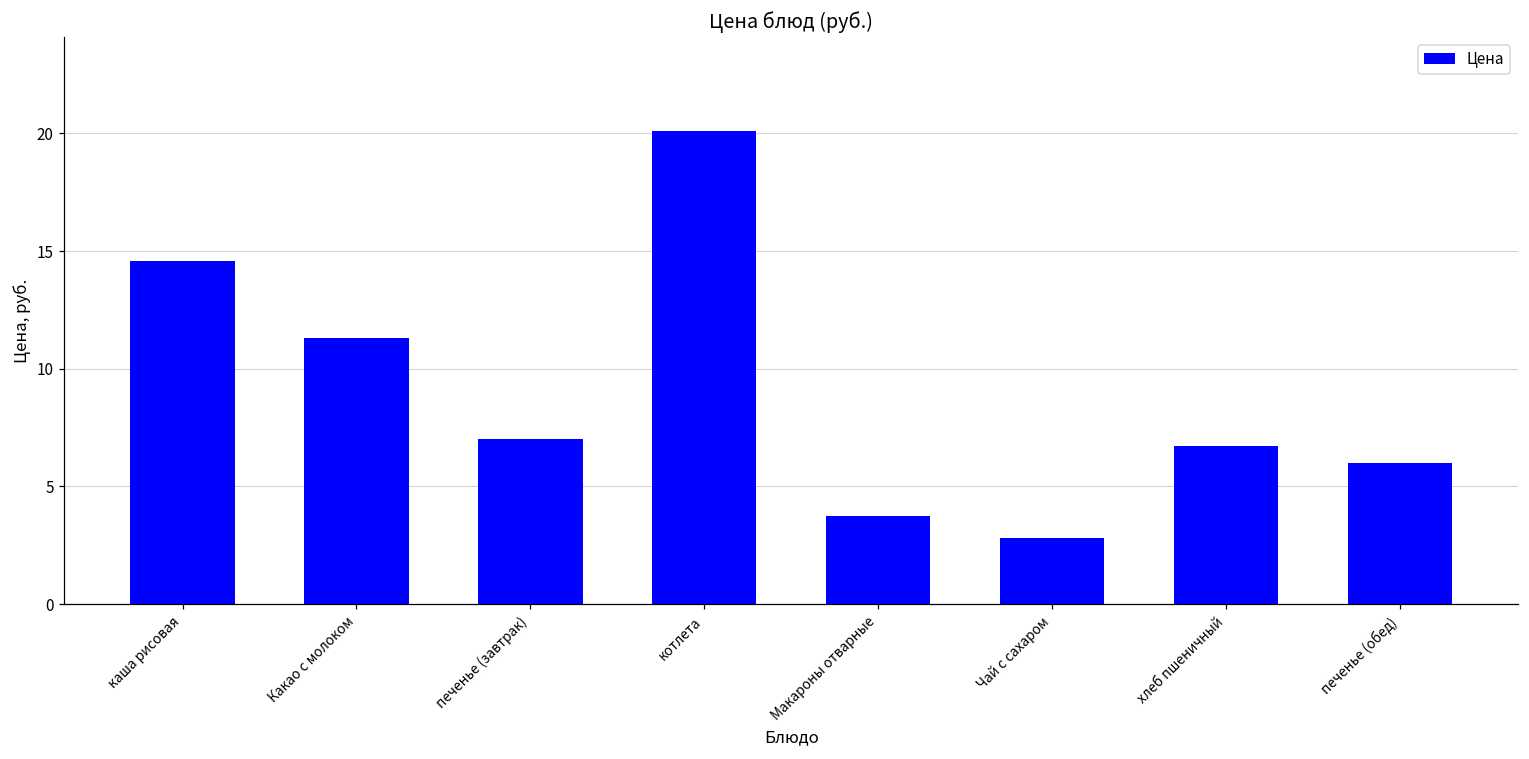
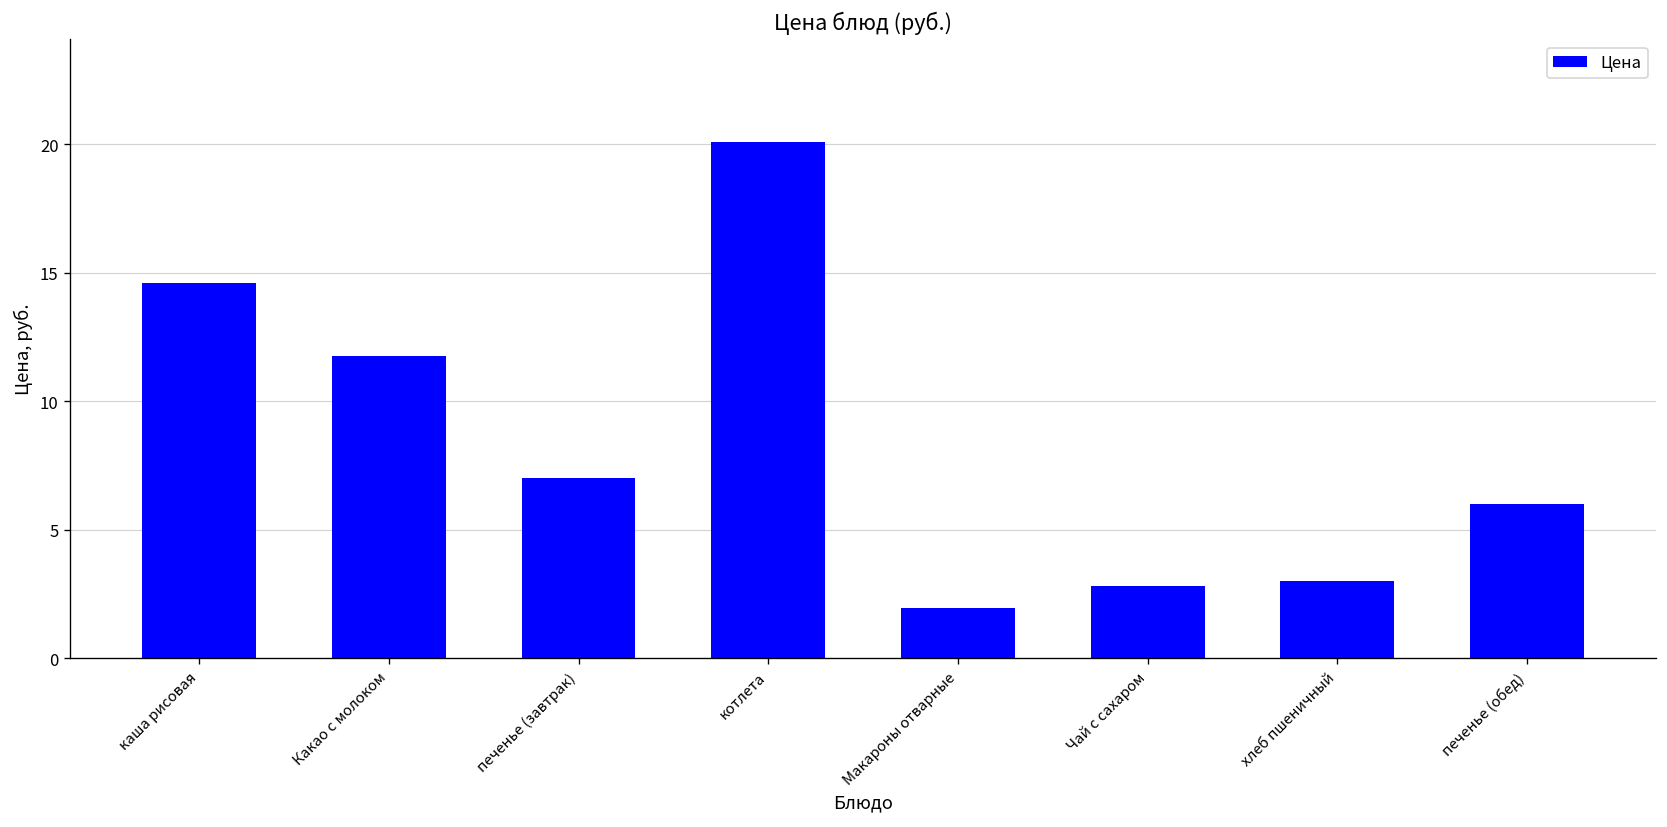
  {
    "каша рисовая": 14.6,
-   "Какао с молоком": 11.3,
+   "Какао с молоком": 11.8,
    "печенье (завтрак)": 7.0,
    "котлета": 20.1,
-   "Макароны отварные": 3.8,
+   "Макароны отварные": 1.9,
    "Чай с сахаром": 2.8,
-   "хлеб пшеничный": 6.7,
+   "хлеб пшеничный": 3.0,
    "печенье (обед)": 6.0
  }
